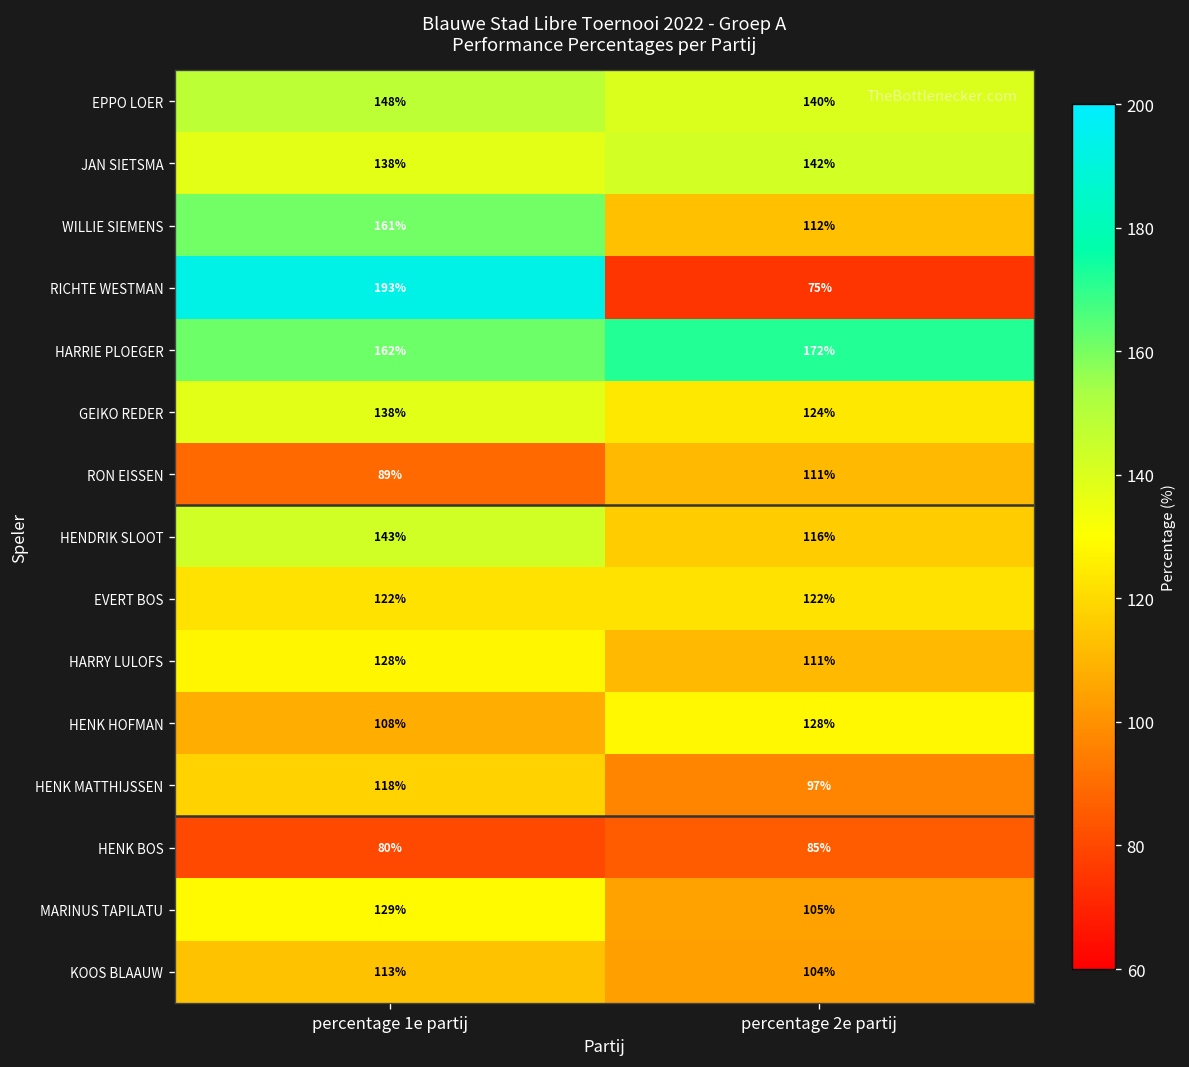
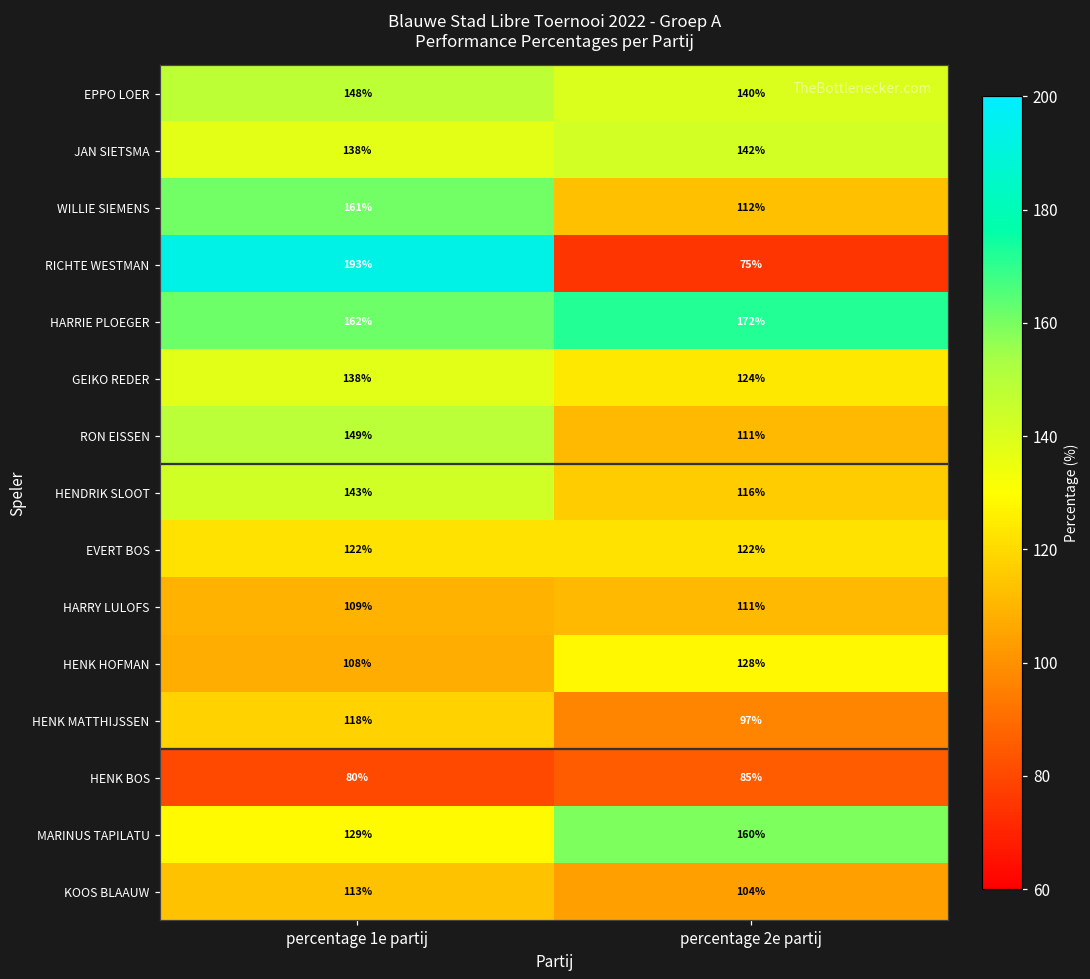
  {
    "EPPO LOER": {
      "percentage 1e partij": "148%"
    },
    "JAN SIETSMA": {
      "percentage 1e partij": "138%",
      "percentage 2e partij": "142%"
    },
    "WILLIE SIEMENS": {
      "percentage 1e partij": "161%",
      "percentage 2e partij": "112%"
    },
    "RICHTE WESTMAN": {
      "percentage 1e partij": "193%",
      "percentage 2e partij": "75%"
    },
    "HARRIE PLOEGER": {
      "percentage 1e partij": "162%",
      "percentage 2e partij": "172%"
    },
    "GEIKO REDER": {
      "percentage 1e partij": "138%",
      "percentage 2e partij": "124%"
    },
    "RON EISSEN": {
-     "percentage 1e partij": "89%",
+     "percentage 1e partij": "149%",
      "percentage 2e partij": "111%"
    },
    "HENDRIK SLOOT": {
      "percentage 1e partij": "143%",
      "percentage 2e partij": "116%"
    },
    "EVERT BOS": {
      "percentage 1e partij": "122%",
      "percentage 2e partij": "122%"
    },
    "HARRY LULOFS": {
-     "percentage 1e partij": "128%",
+     "percentage 1e partij": "109%",
      "percentage 2e partij": "111%"
    },
    "HENK HOFMAN": {
      "percentage 1e partij": "108%",
      "percentage 2e partij": "128%"
    },
    "HENK MATTHIJSSEN": {
      "percentage 1e partij": "118%",
      "percentage 2e partij": "97%"
    },
    "HENK BOS": {
      "percentage 1e partij": "80%",
      "percentage 2e partij": "85%"
    },
    "MARINUS TAPILATU": {
      "percentage 1e partij": "129%",
-     "percentage 2e partij": "105%"
+     "percentage 2e partij": "160%"
    },
    "KOOS BLAAUW": {
      "percentage 1e partij": "113%",
      "percentage 2e partij": "104%"
    }
  }
